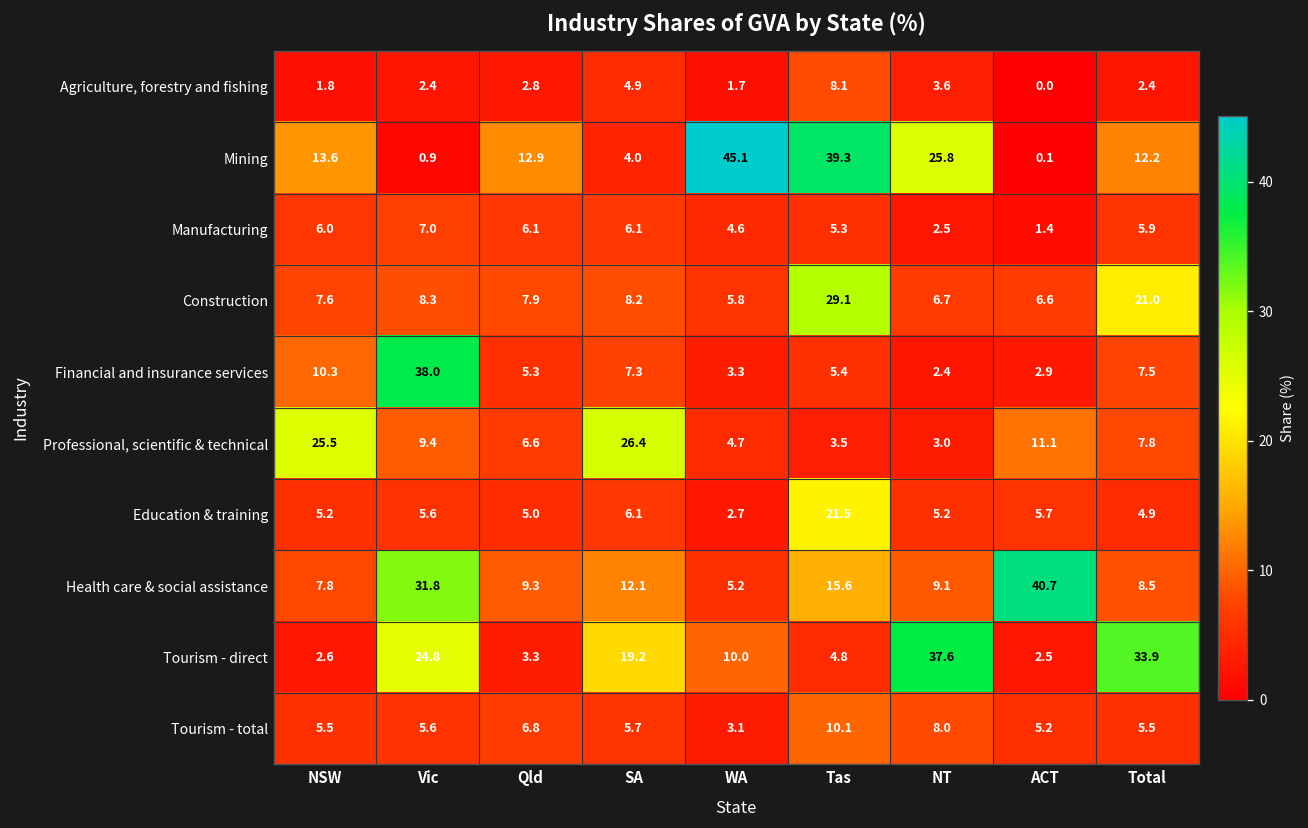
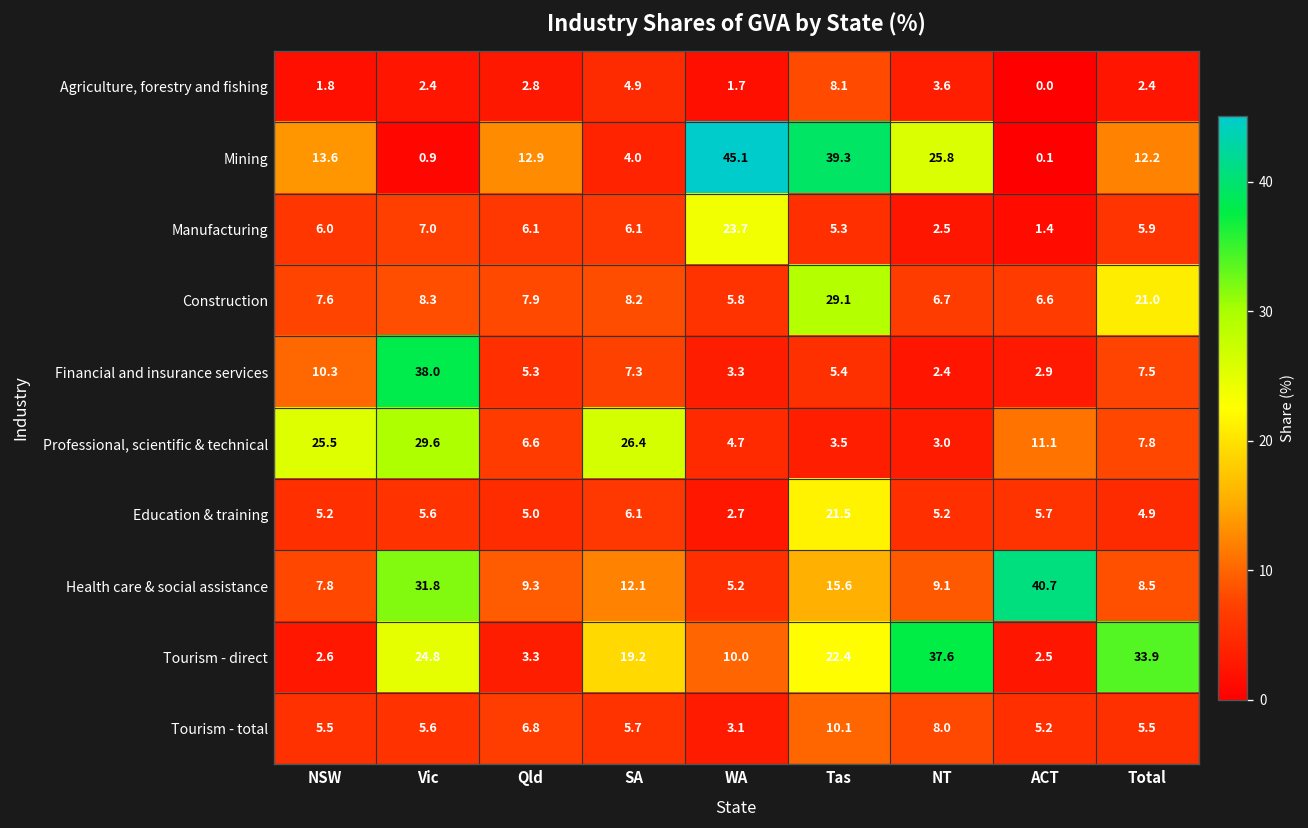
  {
    "Agriculture, forestry and fishing": {
      "NSW": 1.8,
      "Vic": 2.4,
      "Qld": 2.8,
      "SA": 4.9,
      "WA": 1.7,
      "Tas": 8.1,
      "NT": 3.6,
      "ACT": 0.0,
      "Total": 2.4
    },
    "Mining": {
      "NSW": 13.6,
      "Vic": 0.9,
      "Qld": 12.9,
      "SA": 4.0,
      "WA": 45.1,
      "Tas": 39.3,
      "NT": 25.8,
      "ACT": 0.1,
      "Total": 12.2
    },
    "Manufacturing": {
      "NSW": 6.0,
      "Vic": 7.0,
      "Qld": 6.1,
      "SA": 6.1,
-     "WA": 4.6,
+     "WA": 23.7,
      "Tas": 5.3,
      "NT": 2.5,
      "ACT": 1.4,
      "Total": 5.9
    },
    "Construction": {
      "NSW": 7.6,
      "Vic": 8.3,
      "Qld": 7.9,
      "SA": 8.2,
      "WA": 5.8,
      "Tas": 29.1,
      "NT": 6.7,
      "ACT": 6.6,
      "Total": 21.0
    },
    "Financial and insurance services": {
      "NSW": 10.3,
      "Vic": 38.0,
      "Qld": 5.3,
      "SA": 7.3,
      "WA": 3.3,
      "Tas": 5.4,
      "NT": 2.4,
      "ACT": 2.9,
      "Total": 7.5
    },
    "Professional, scientific & technical": {
      "NSW": 25.5,
-     "Vic": 9.4,
+     "Vic": 29.6,
      "Qld": 6.6,
      "SA": 26.4,
      "WA": 4.7,
      "Tas": 3.5,
      "NT": 3.0,
      "ACT": 11.1,
      "Total": 7.8
    },
    "Education & training": {
      "NSW": 5.2,
      "Vic": 5.6,
      "Qld": 5.0,
      "SA": 6.1,
      "WA": 2.7,
      "Tas": 21.5,
      "NT": 5.2,
      "ACT": 5.7,
      "Total": 4.9
    },
    "Health care & social assistance": {
      "NSW": 7.8,
      "Vic": 31.8,
      "Qld": 9.3,
      "SA": 12.1,
      "WA": 5.2,
      "Tas": 15.6,
      "NT": 9.1,
      "ACT": 40.7,
      "Total": 8.5
    },
    "Tourism - direct": {
      "NSW": 2.6,
      "Vic": 24.8,
      "Qld": 3.3,
      "SA": 19.2,
      "WA": 10.0,
-     "Tas": 4.8,
+     "Tas": 22.4,
      "NT": 37.6,
      "ACT": 2.5,
      "Total": 33.9
    },
    "Tourism - total": {
      "NSW": 5.5,
      "Vic": 5.6,
      "Qld": 6.8,
      "SA": 5.7,
      "WA": 3.1,
      "Tas": 10.1,
      "NT": 8.0,
      "ACT": 5.2,
      "Total": 5.5
    }
  }
